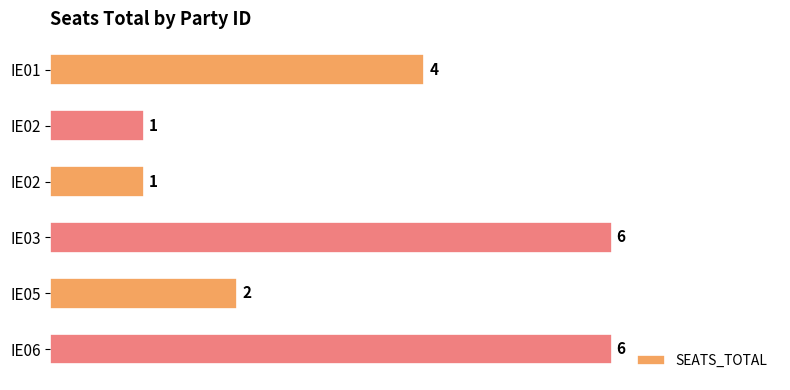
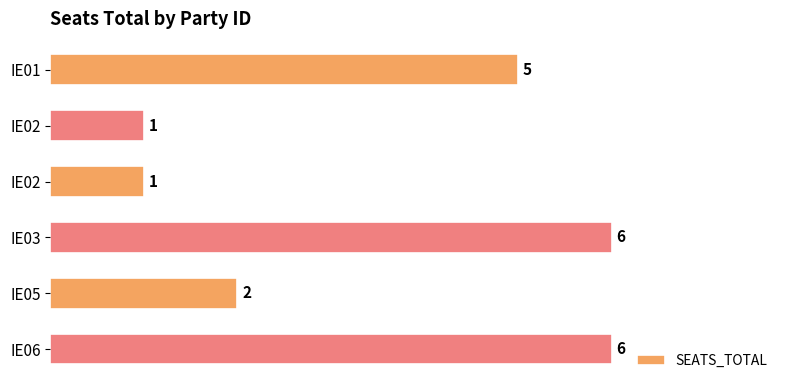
  {
-   "IE01": 4,
+   "IE01": 5,
    "IE03": 6,
    "IE05": 2,
    "IE06": 6
  }
